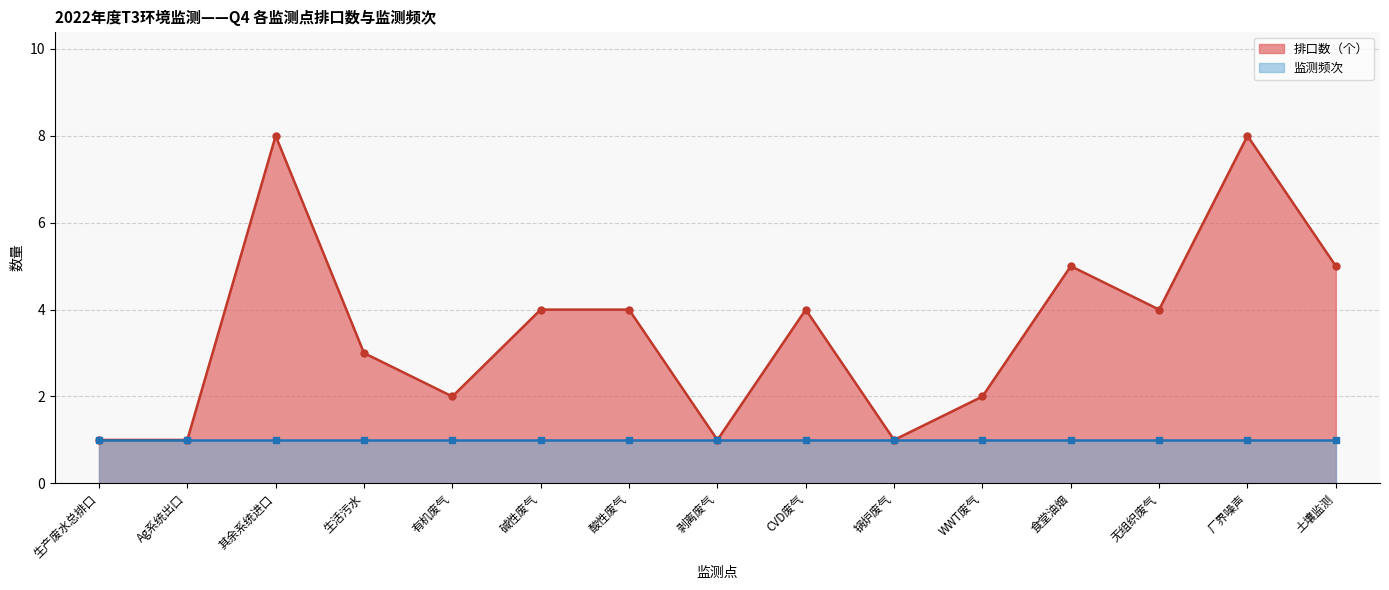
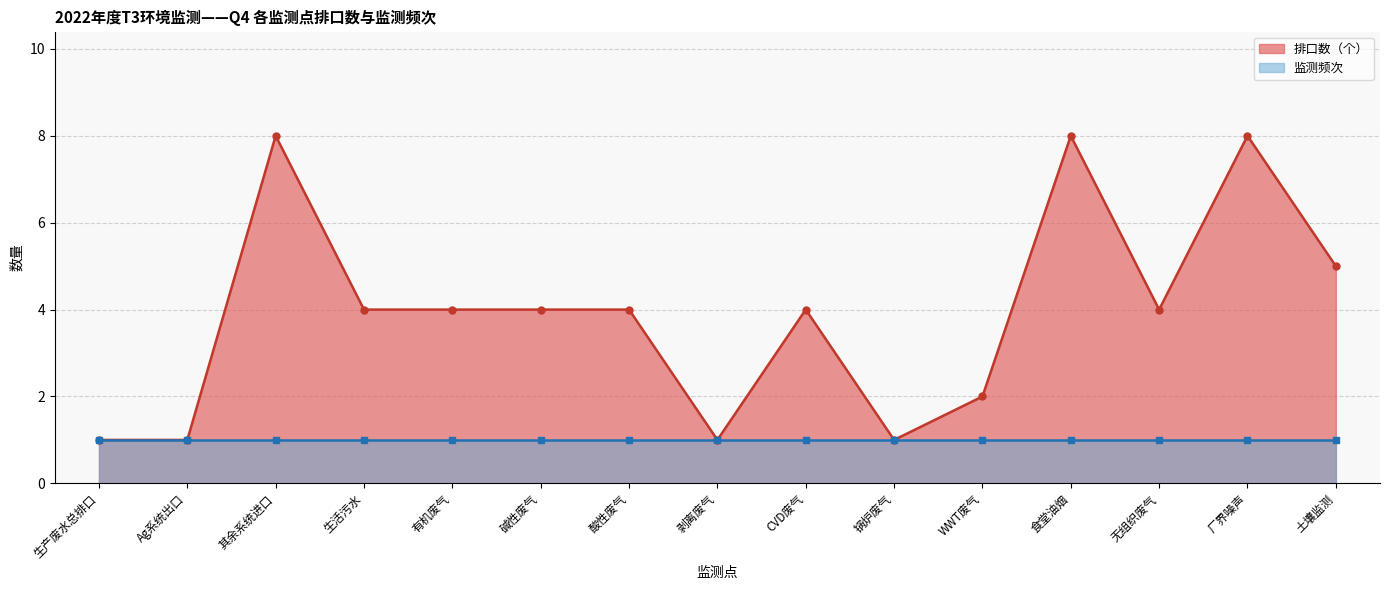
  {
    "排口数（个）": {
      "其余系统进口": 8,
-     "生活污水": 3,
-     "有机废气": 2,
+     "生活污水": 4,
+     "有机废气": 4,
      "碱性废气": 4,
      "酸性废气": 4,
      "CVD废气": 4,
      "WWT废气": 2,
-     "食堂油烟": 5,
+     "食堂油烟": 8,
      "无组织废气": 4,
      "厂界噪声": 8,
      "土壤监测": 5
    },
    "监测频次": {
      "其余系统进口": 1,
      "生活污水": 1,
      "有机废气": 1,
      "碱性废气": 1,
      "酸性废气": 1,
      "CVD废气": 1,
      "WWT废气": 1,
      "食堂油烟": 1,
      "无组织废气": 1,
      "厂界噪声": 1,
      "土壤监测": 1
    }
  }
